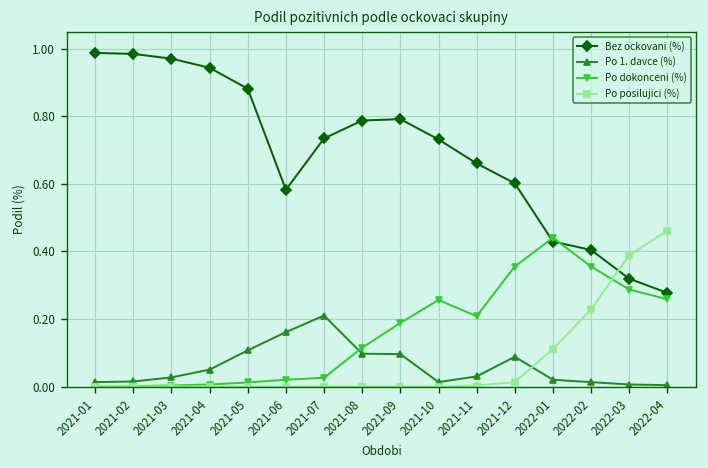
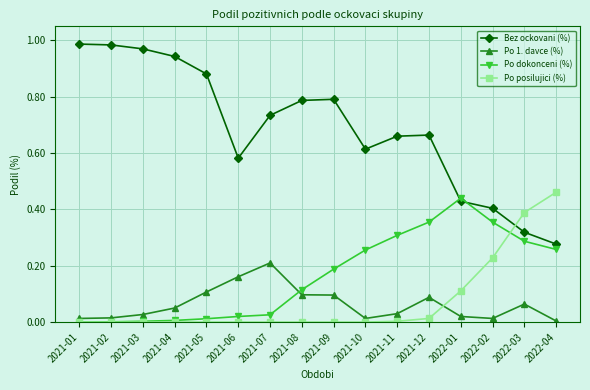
  {
    "Bez ockovani (%)": {
      "2021-01": 0.99,
      "2021-02": 0.98,
      "2021-03": 0.97,
      "2021-04": 0.94,
      "2021-05": 0.88,
      "2021-06": 0.58,
      "2021-07": 0.73,
      "2021-08": 0.79,
      "2021-09": 0.79,
-     "2021-10": 0.73,
+     "2021-10": 0.61,
      "2021-11": 0.66,
-     "2021-12": 0.60,
+     "2021-12": 0.66,
      "2022-01": 0.43,
      "2022-02": 0.40,
      "2022-03": 0.32,
      "2022-04": 0.28
    },
    "Po 1. davce (%)": {
      "2021-01": 0.01,
      "2021-02": 0.02,
      "2021-03": 0.03,
      "2021-04": 0.05,
      "2021-05": 0.11,
      "2021-06": 0.16,
      "2021-07": 0.21,
      "2021-08": 0.10,
      "2021-09": 0.10,
      "2021-10": 0.01,
      "2021-11": 0.03,
      "2021-12": 0.09,
      "2022-01": 0.02,
      "2022-02": 0.01,
-     "2022-03": 0.01,
+     "2022-03": 0.06,
      "2022-04": 0.00
    },
    "Po dokonceni (%)": {
      "2021-05": 0.01,
      "2021-06": 0.02,
      "2021-07": 0.03,
      "2021-08": 0.12,
      "2021-09": 0.19,
      "2021-10": 0.26,
-     "2021-11": 0.21,
+     "2021-11": 0.31,
      "2021-12": 0.36,
      "2022-01": 0.44,
      "2022-02": 0.36,
      "2022-03": 0.29,
      "2022-04": 0.26
    },
    "Po posilujici (%)": {
      "2021-05": 0.00,
      "2021-06": 0.00,
      "2021-07": 0.00,
      "2021-08": 0.00,
      "2021-09": 0.00,
      "2021-10": 0.00,
      "2021-11": 0.00,
      "2021-12": 0.01,
      "2022-01": 0.11,
      "2022-02": 0.23,
      "2022-03": 0.39,
      "2022-04": 0.46
    }
  }
